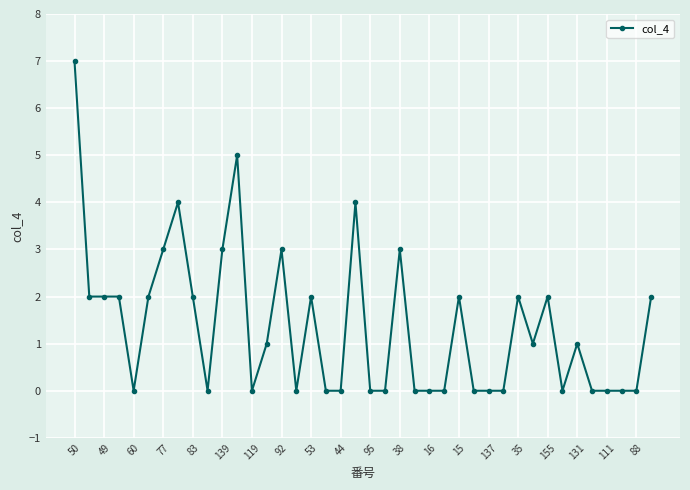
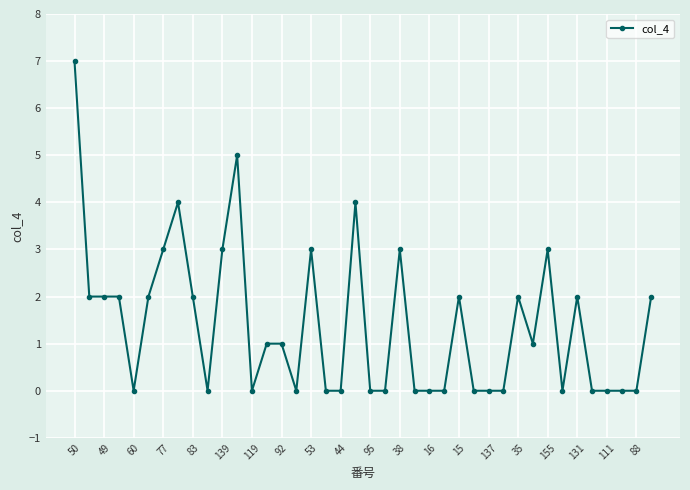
  {
    "50": 7,
    "49": 2,
    "60": 0,
    "77": 3,
    "83": 2,
    "139": 3,
    "119": 0,
-   "92": 3,
-   "53": 2,
+   "92": 1,
+   "53": 3,
    "44": 0,
    "95": 0,
    "38": 3,
    "16": 0,
    "137": 0,
-   "155": 2,
-   "131": 1,
+   "155": 3,
+   "131": 2,
    "111": 0,
    "88": 0
  }
